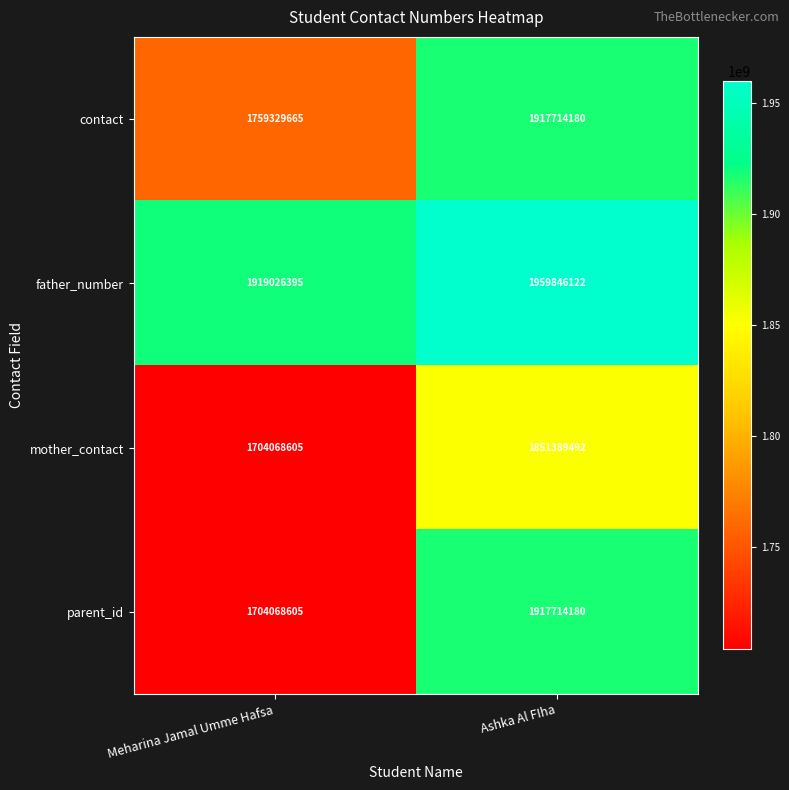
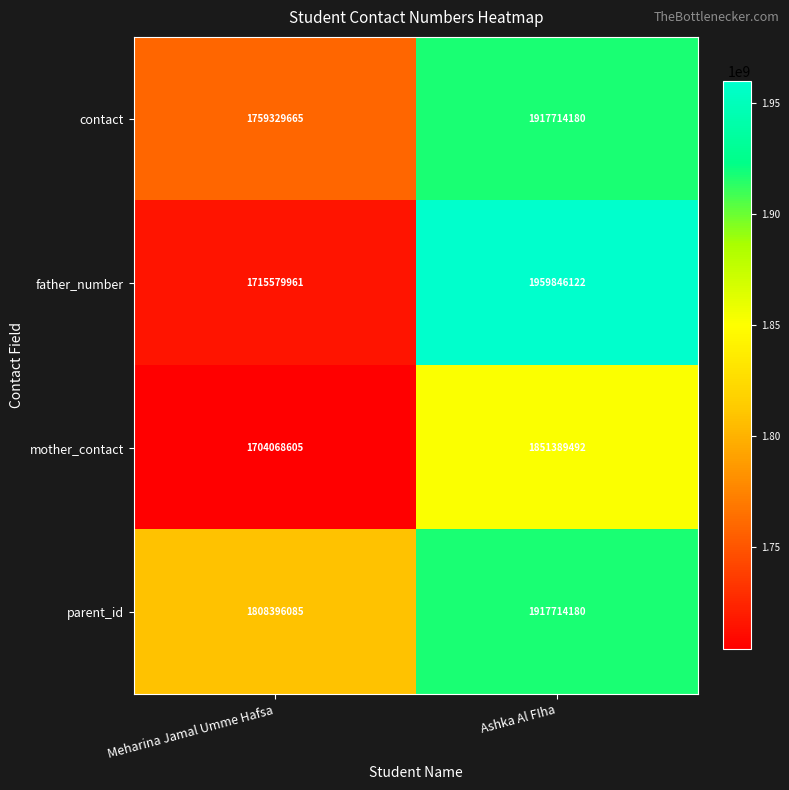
  {
    "contact": {
      "Meharina Jamal Umme Hafsa": 1759329665,
      "Ashka Al FIha": 1917714180
    },
    "father_number": {
-     "Meharina Jamal Umme Hafsa": 1919026395,
+     "Meharina Jamal Umme Hafsa": 1715579961,
      "Ashka Al FIha": 1959846122
    },
    "mother_contact": {
      "Meharina Jamal Umme Hafsa": 1704068605,
      "Ashka Al FIha": 1851389492
    },
    "parent_id": {
-     "Meharina Jamal Umme Hafsa": 1704068605,
+     "Meharina Jamal Umme Hafsa": 1808396085,
      "Ashka Al FIha": 1917714180
    }
  }
